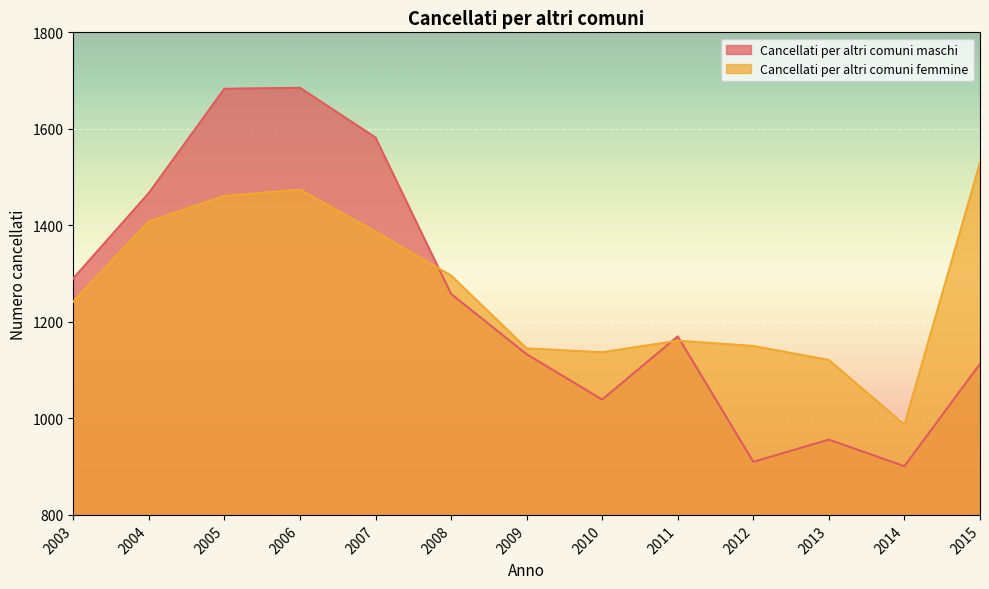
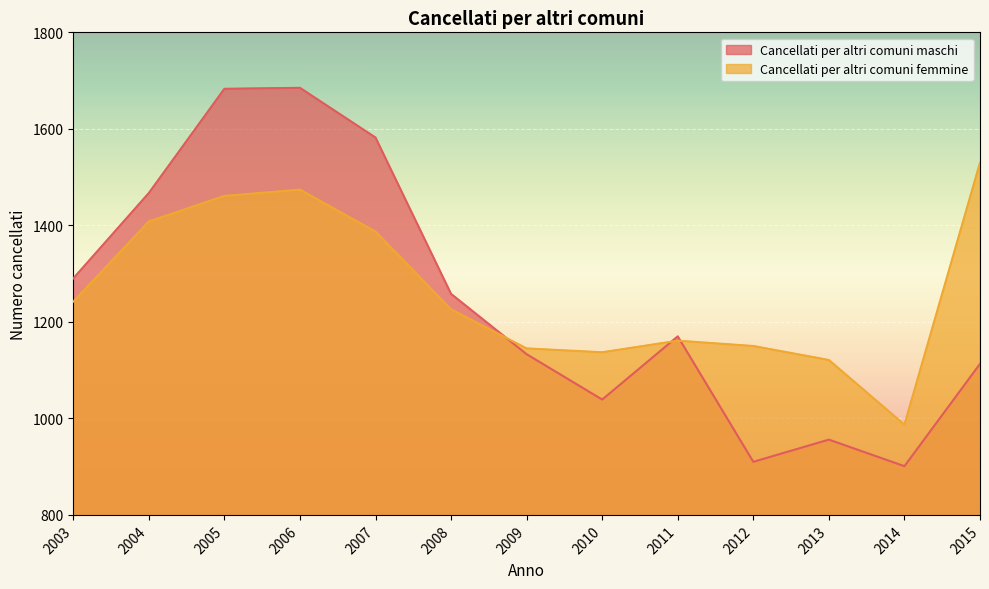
  {
    "Cancellati per altri comuni maschi": {
      "2003": 1290,
      "2004": 1470,
      "2005": 1680,
      "2006": 1690,
      "2007": 1580,
      "2008": 1260,
      "2009": 1130,
      "2010": 1040,
      "2011": 1170,
      "2012": 910,
      "2013": 960,
      "2014": 900,
      "2015": 1110
    },
    "Cancellati per altri comuni femmine": {
      "2003": 1240,
      "2004": 1410,
      "2005": 1460,
      "2006": 1470,
      "2007": 1390,
-     "2008": 1300,
+     "2008": 1230,
      "2009": 1150,
      "2010": 1140,
      "2011": 1160,
      "2012": 1150,
      "2013": 1120,
      "2014": 990,
      "2015": 1530
    }
  }
